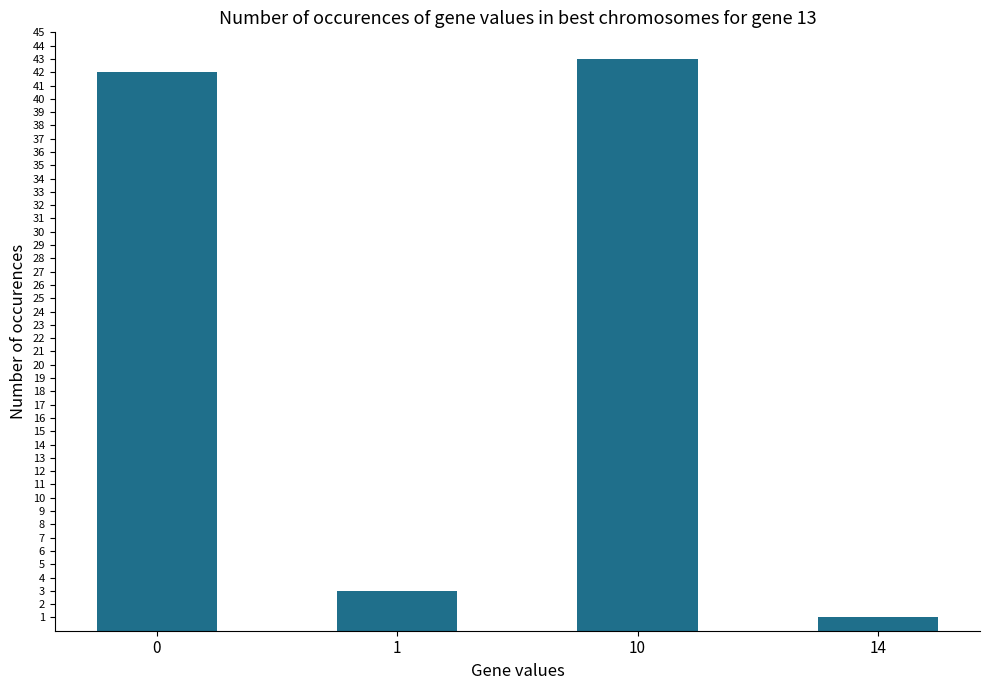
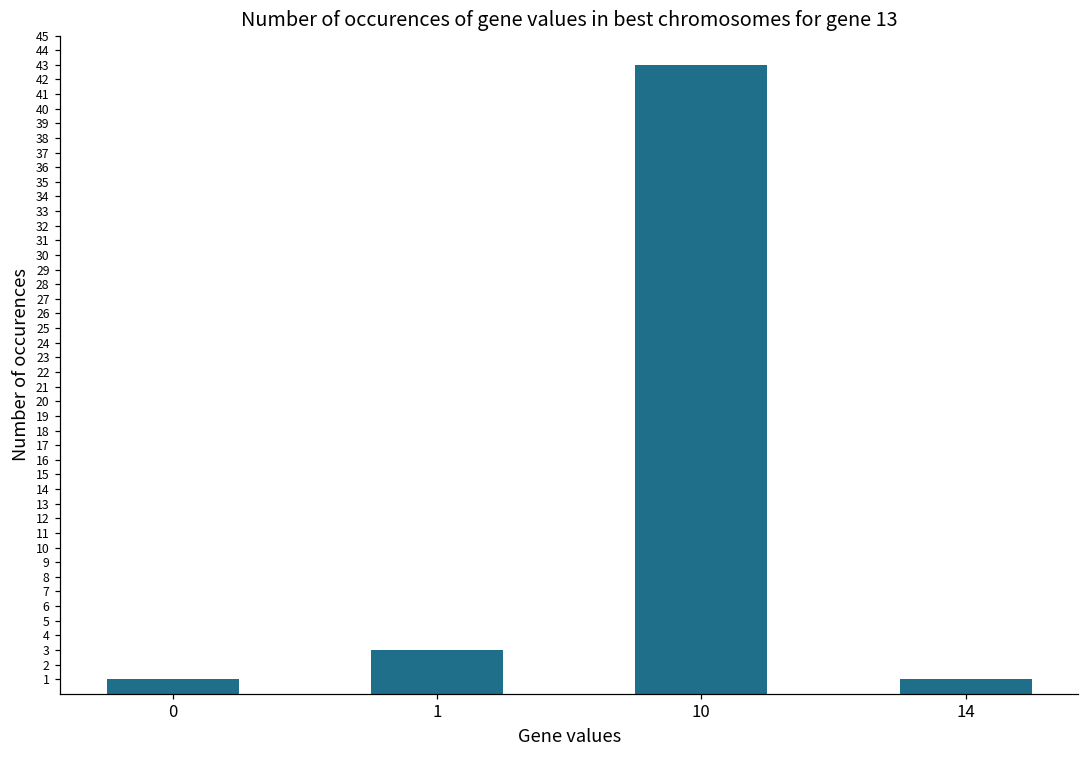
  {
-   "0": 42,
+   "0": 1,
    "1": 3,
    "10": 43,
    "14": 1
  }
